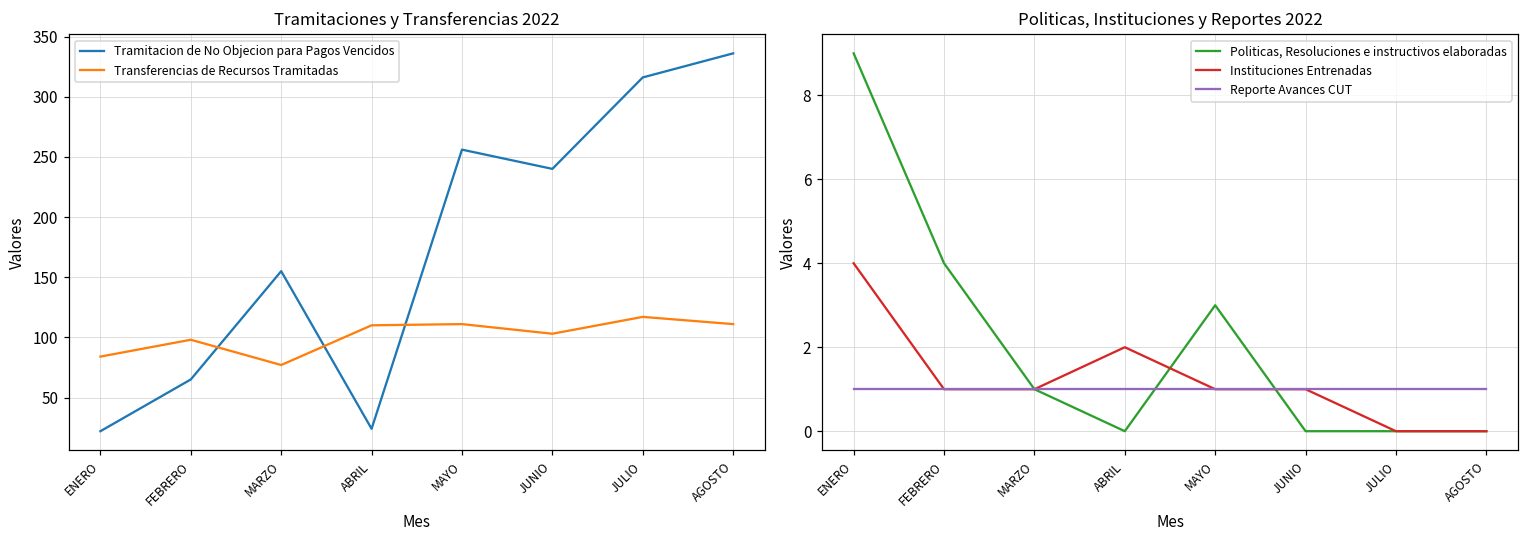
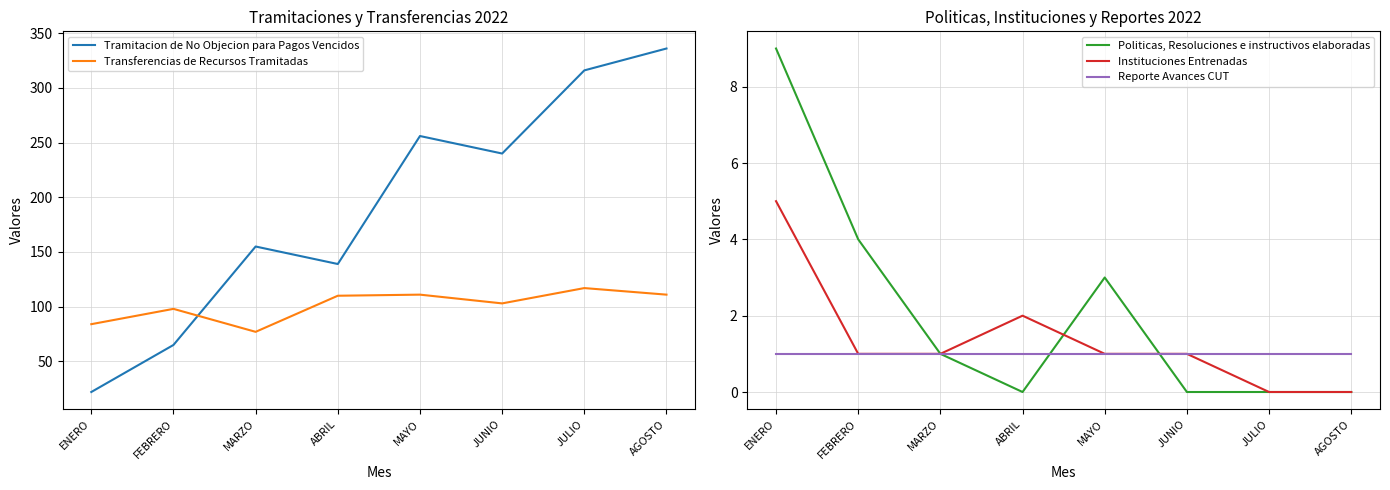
  {
    "Tramitaciones y Transferencias 2022": {
      "Tramitacion de No Objecion para Pagos Vencidos": {
        "ENERO": 22,
        "FEBRERO": 65,
        "MARZO": 155,
-       "ABRIL": 24,
+       "ABRIL": 139,
        "MAYO": 256,
        "JUNIO": 240,
        "JULIO": 316,
        "AGOSTO": 336
      },
      "Transferencias de Recursos Tramitadas": {
        "ENERO": 84,
        "FEBRERO": 98,
        "MARZO": 77,
        "ABRIL": 110,
        "MAYO": 111,
        "JUNIO": 103,
        "JULIO": 117,
        "AGOSTO": 111
      }
    },
    "Politicas, Instituciones y Reportes 2022": {
      "Politicas, Resoluciones e instructivos elaboradas": {
        "ENERO": 9,
        "FEBRERO": 4,
        "ABRIL": 0,
        "MAYO": 3,
        "JUNIO": 0
      },
      "Instituciones Entrenadas": {
-       "ENERO": 4,
+       "ENERO": 5,
        "ABRIL": 2
      },
      "Reporte Avances CUT": {
        "ENERO": 1,
        "ABRIL": 1,
        "JULIO": 1,
        "AGOSTO": 1
      }
    }
  }
